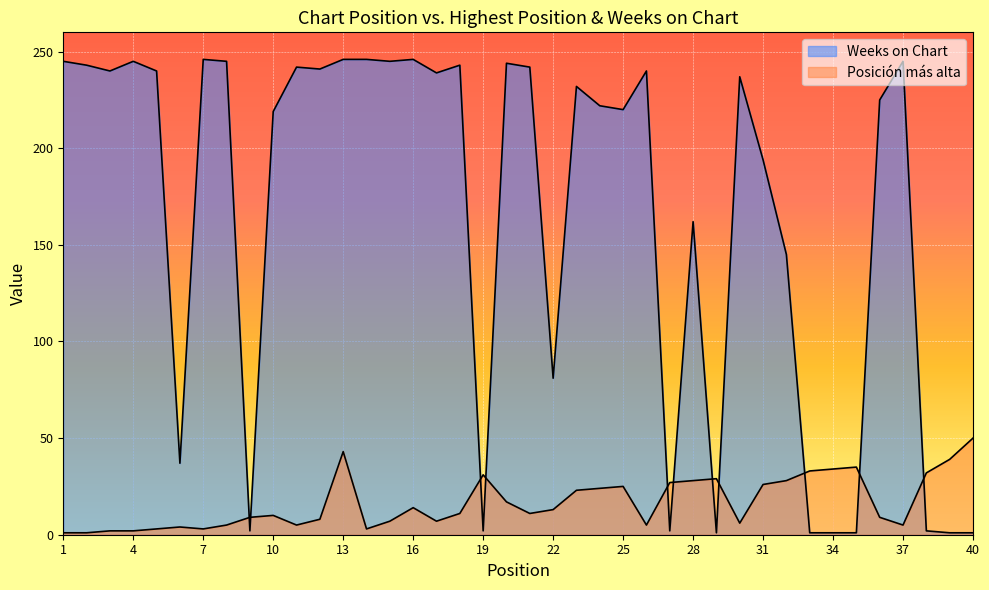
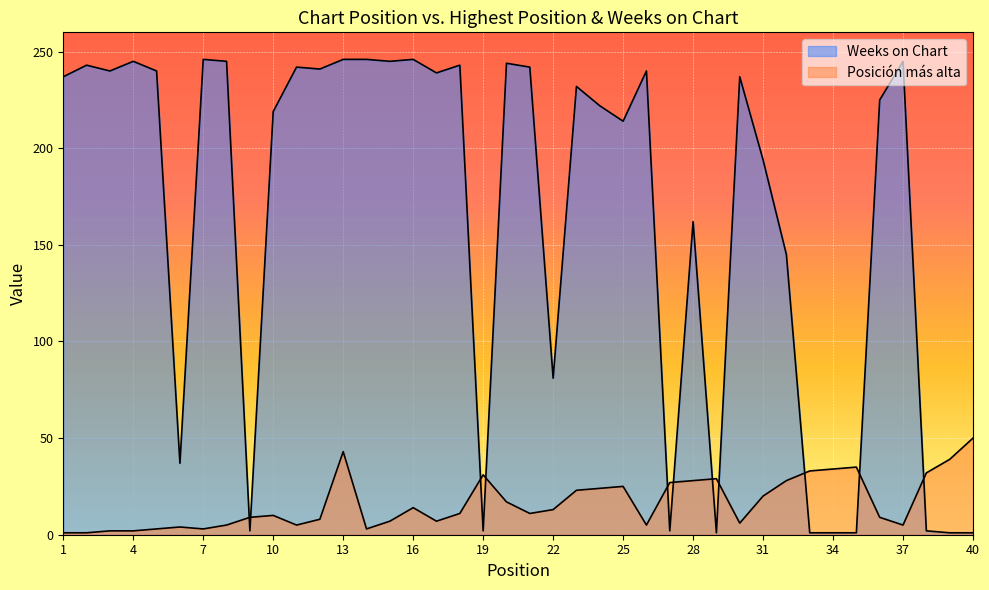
  {
    "Weeks on Chart": {
-     "1": 245,
+     "1": 237,
      "4": 245,
      "7": 246,
      "10": 219,
      "13": 246,
      "16": 246,
      "19": 2,
      "22": 81,
-     "25": 220,
+     "25": 214,
      "28": 162,
      "31": 194,
      "34": 1,
      "40": 1
    },
    "Posición más alta": {
      "1": 1,
      "4": 2,
      "7": 3,
      "10": 10,
      "13": 43,
      "16": 14,
      "19": 31,
      "22": 13,
      "25": 25,
      "28": 28,
-     "31": 26,
+     "31": 20,
      "34": 34,
      "37": 5,
      "40": 50
    }
  }
